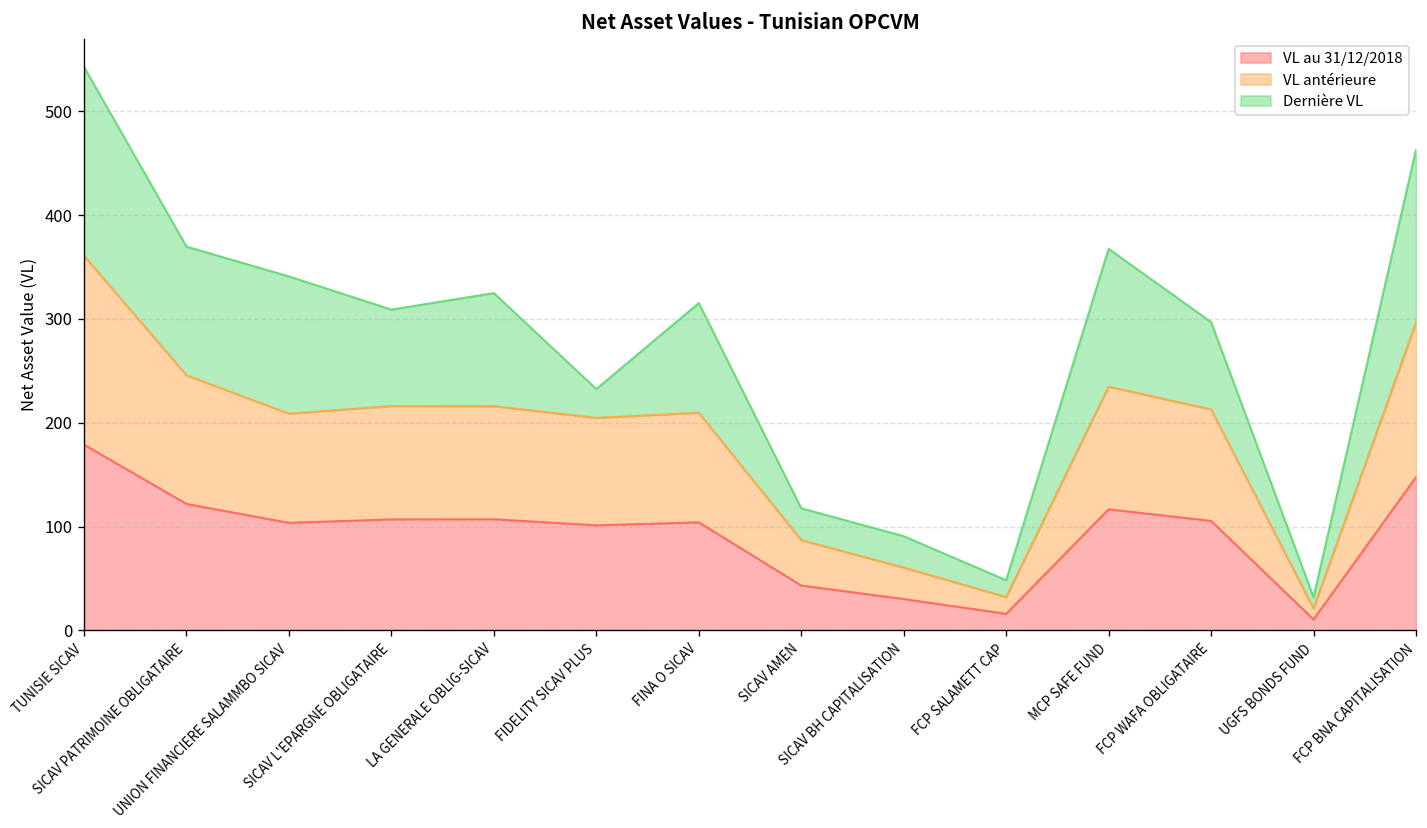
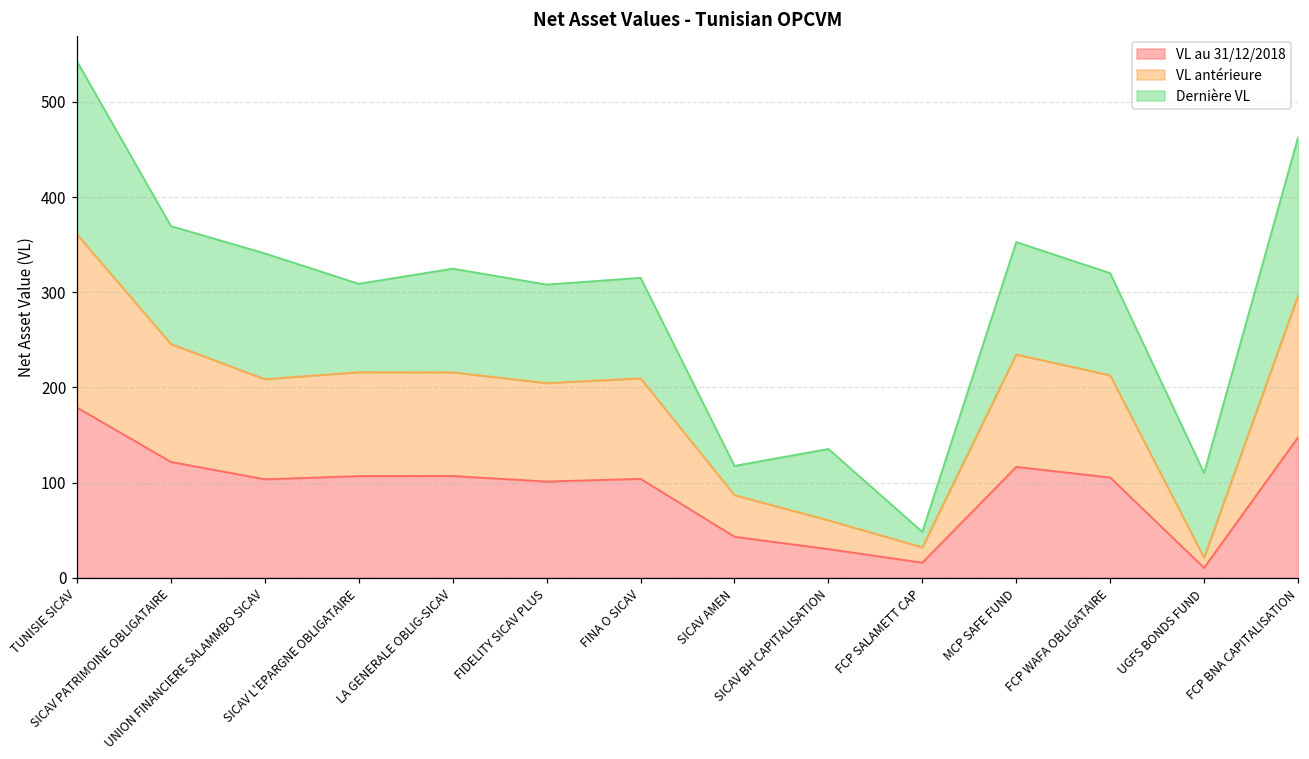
  {
    "Dernière VL": {
      "TUNISIE SICAV": 180,
      "SICAV PATRIMOINE OBLIGATAIRE": 120,
      "UNION FINANCIERE SALAMMBO SICAV": 130,
      "SICAV L'EPARGNE OBLIGATAIRE": 90,
      "LA GENERALE OBLIG-SICAV": 110,
-     "FIDELITY SICAV PLUS": 30,
+     "FIDELITY SICAV PLUS": 100,
      "FINA O SICAV": 110,
      "SICAV AMEN": 30,
-     "SICAV BH CAPITALISATION": 30,
+     "SICAV BH CAPITALISATION": 70,
      "FCP SALAMETT CAP": 20,
-     "MCP SAFE FUND": 130,
-     "FCP WAFA OBLIGATAIRE": 80,
-     "UGFS BONDS FUND": 10,
+     "MCP SAFE FUND": 120,
+     "FCP WAFA OBLIGATAIRE": 110,
+     "UGFS BONDS FUND": 90,
      "FCP BNA CAPITALISATION": 170
    }
  }
